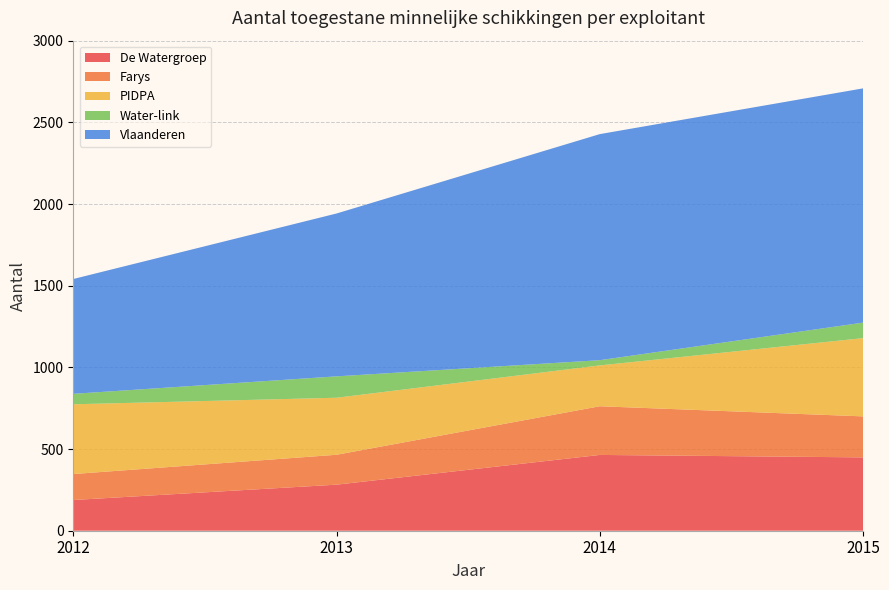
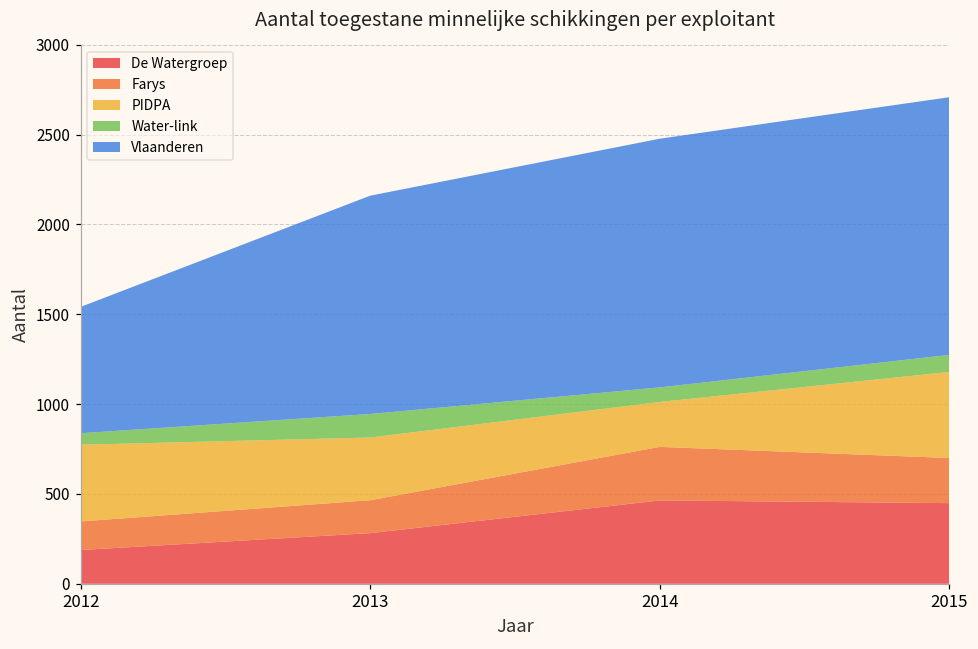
  {
    "PIDPA": {
      "2012": 430,
      "2013": 350,
      "2014": 250,
      "2015": 480
    },
    "Water-link": {
      "2012": 60,
      "2013": 130,
-     "2014": 30,
+     "2014": 80,
      "2015": 100
    },
    "Vlaanderen": {
      "2012": 700,
-     "2013": 1000,
+     "2013": 1220,
      "2014": 1380,
      "2015": 1430
    }
  }
